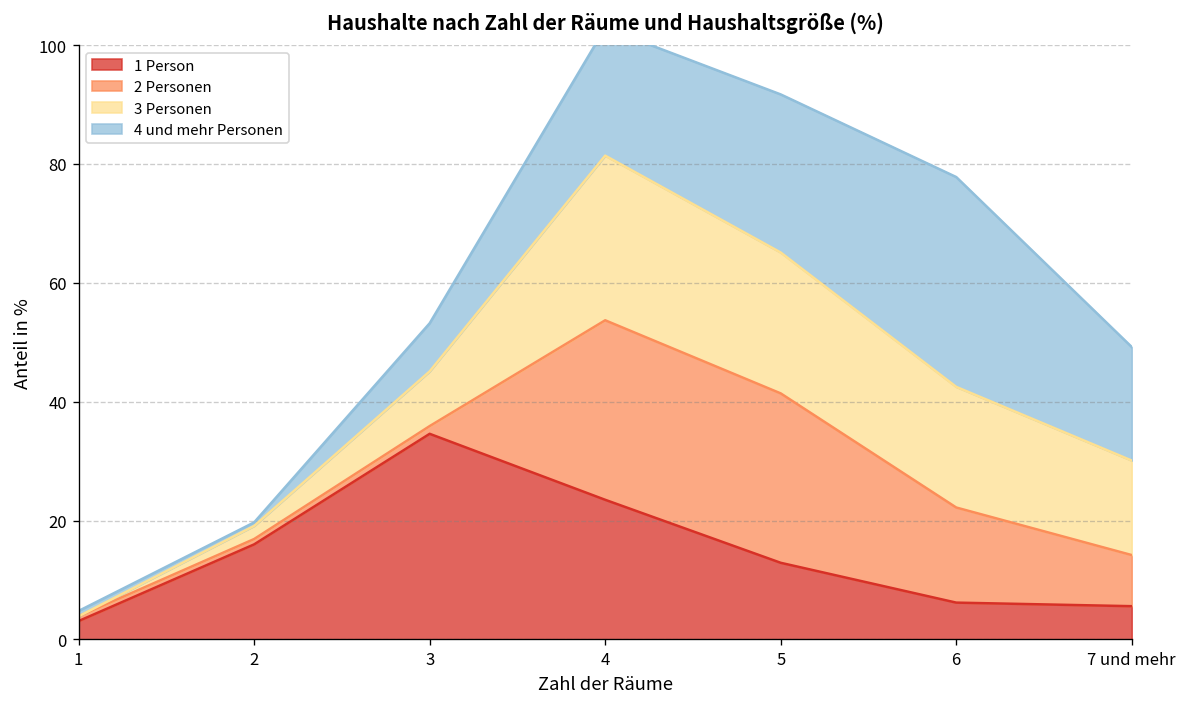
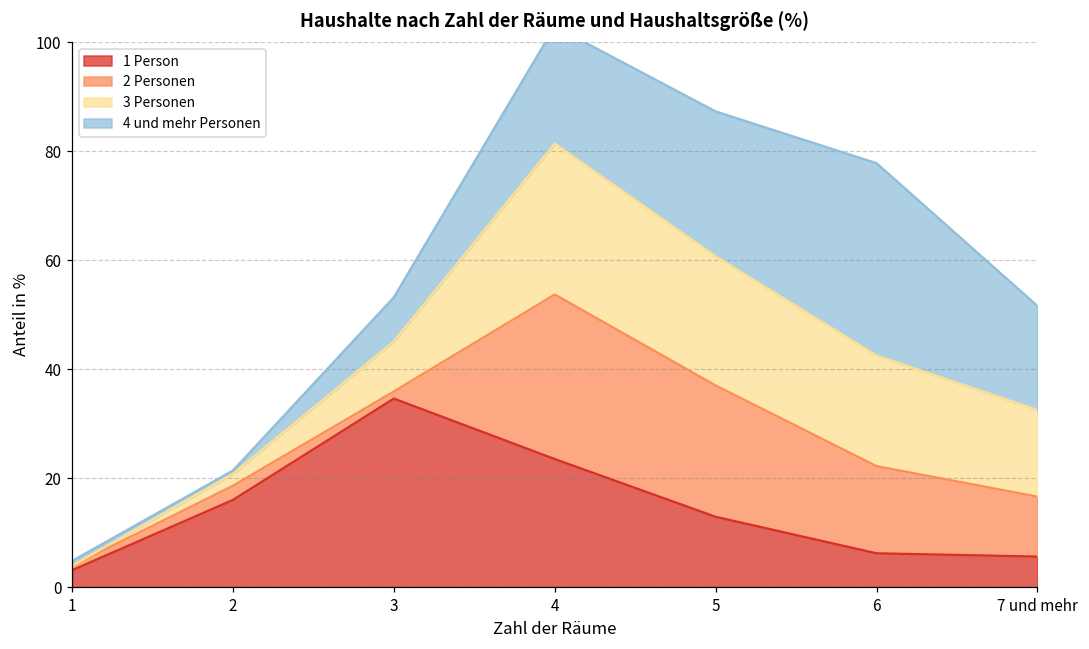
  {
    "1 Person": {
      "1": 3,
      "2": 16,
      "3": 35,
      "4": 24,
      "5": 13,
      "6": 6,
      "7 und mehr": 6
    },
    "2 Personen": {
-     "2": 1,
+     "2": 3,
      "3": 1,
      "4": 30,
-     "5": 29,
+     "5": 24,
      "6": 16,
-     "7 und mehr": 9
+     "7 und mehr": 11
    },
    "3 Personen": {
      "2": 2,
      "3": 9,
      "4": 28,
      "5": 24,
      "6": 20,
      "7 und mehr": 16
    },
    "4 und mehr Personen": {
      "1": 1,
      "2": 1,
      "3": 8,
      "5": 27,
      "6": 35,
      "7 und mehr": 19
    }
  }
